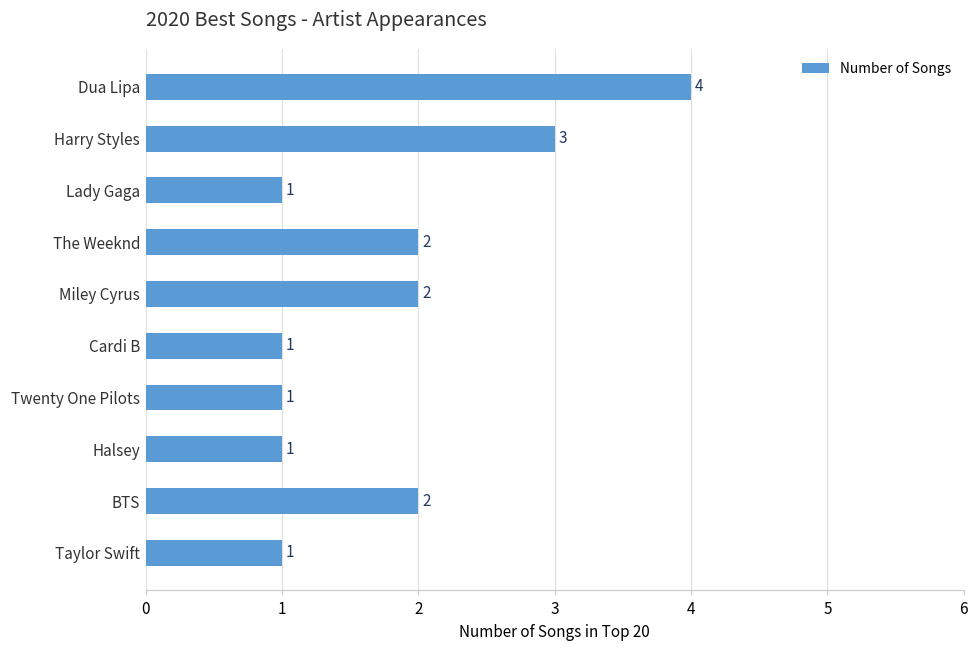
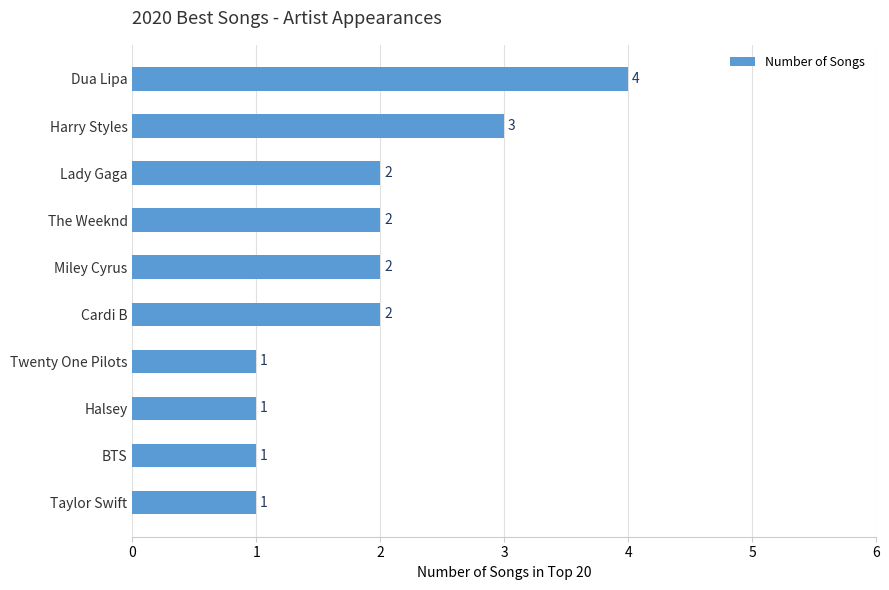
  {
    "Dua Lipa": 4,
    "Harry Styles": 3,
-   "Lady Gaga": 1,
+   "Lady Gaga": 2,
    "The Weeknd": 2,
    "Miley Cyrus": 2,
-   "Cardi B": 1,
+   "Cardi B": 2,
    "Twenty One Pilots": 1,
    "Halsey": 1,
-   "BTS": 2,
+   "BTS": 1,
    "Taylor Swift": 1
  }
